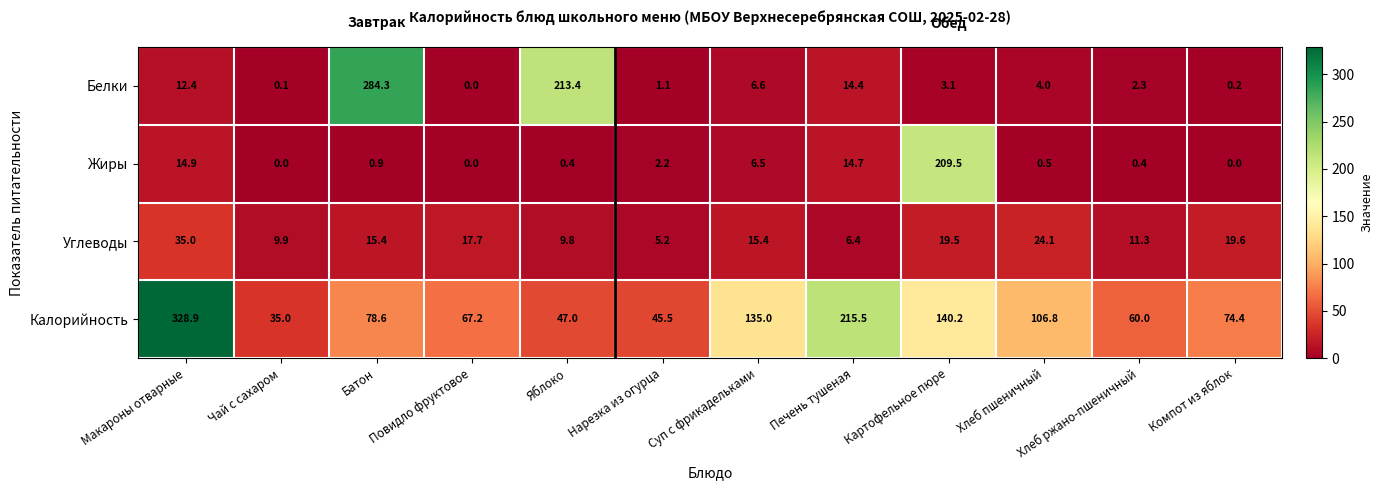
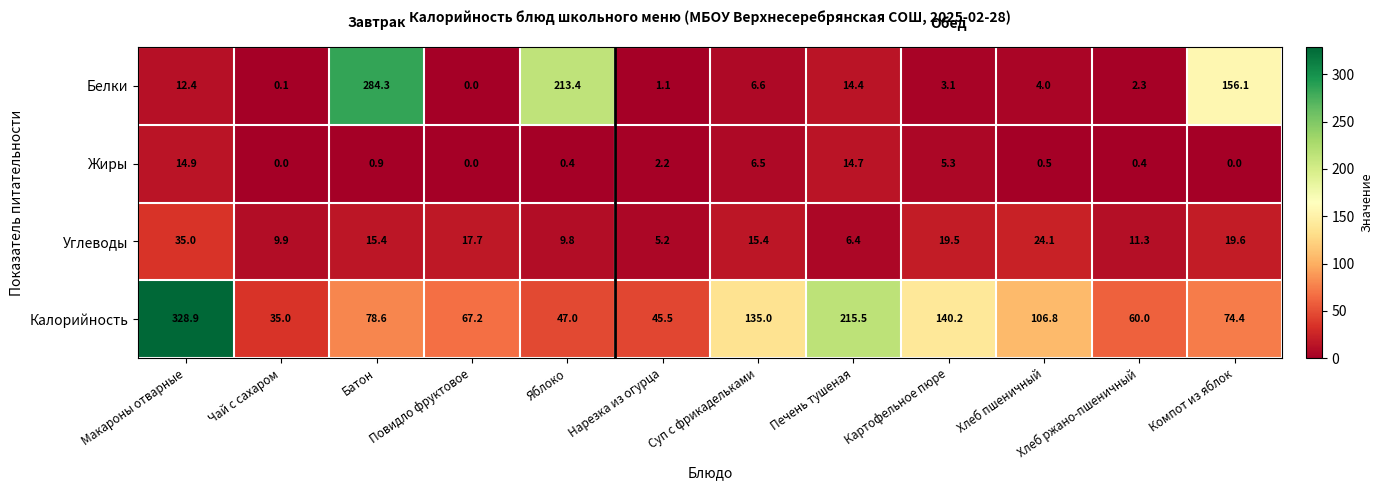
  {
    "Белки": {
      "Макароны отварные": 12.4,
      "Чай с сахаром": 0.1,
      "Батон": 284.3,
      "Повидло фруктовое": 0.0,
      "Яблоко": 213.4,
      "Нарезка из огурца": 1.1,
      "Суп с фрикадельками": 6.6,
      "Печень тушеная": 14.4,
      "Картофельное пюре": 3.1,
      "Хлеб пшеничный": 4.0,
      "Хлеб ржано-пшеничный": 2.3,
-     "Компот из яблок": 0.2
+     "Компот из яблок": 156.1
    },
    "Жиры": {
      "Макароны отварные": 14.9,
      "Чай с сахаром": 0.0,
      "Батон": 0.9,
      "Повидло фруктовое": 0.0,
      "Яблоко": 0.4,
      "Нарезка из огурца": 2.2,
      "Суп с фрикадельками": 6.5,
      "Печень тушеная": 14.7,
-     "Картофельное пюре": 209.5,
+     "Картофельное пюре": 5.3,
      "Хлеб пшеничный": 0.5,
      "Хлеб ржано-пшеничный": 0.4,
      "Компот из яблок": 0.0
    },
    "Углеводы": {
      "Макароны отварные": 35.0,
      "Чай с сахаром": 9.9,
      "Батон": 15.4,
      "Повидло фруктовое": 17.7,
      "Яблоко": 9.8,
      "Нарезка из огурца": 5.2,
      "Суп с фрикадельками": 15.4,
      "Печень тушеная": 6.4,
      "Картофельное пюре": 19.5,
      "Хлеб пшеничный": 24.1,
      "Хлеб ржано-пшеничный": 11.3,
      "Компот из яблок": 19.6
    },
    "Калорийность": {
      "Макароны отварные": 328.9,
      "Чай с сахаром": 35.0,
      "Батон": 78.6,
      "Повидло фруктовое": 67.2,
      "Яблоко": 47.0,
      "Нарезка из огурца": 45.5,
      "Суп с фрикадельками": 135.0,
      "Печень тушеная": 215.5,
      "Картофельное пюре": 140.2,
      "Хлеб пшеничный": 106.8,
      "Хлеб ржано-пшеничный": 60.0,
      "Компот из яблок": 74.4
    }
  }
